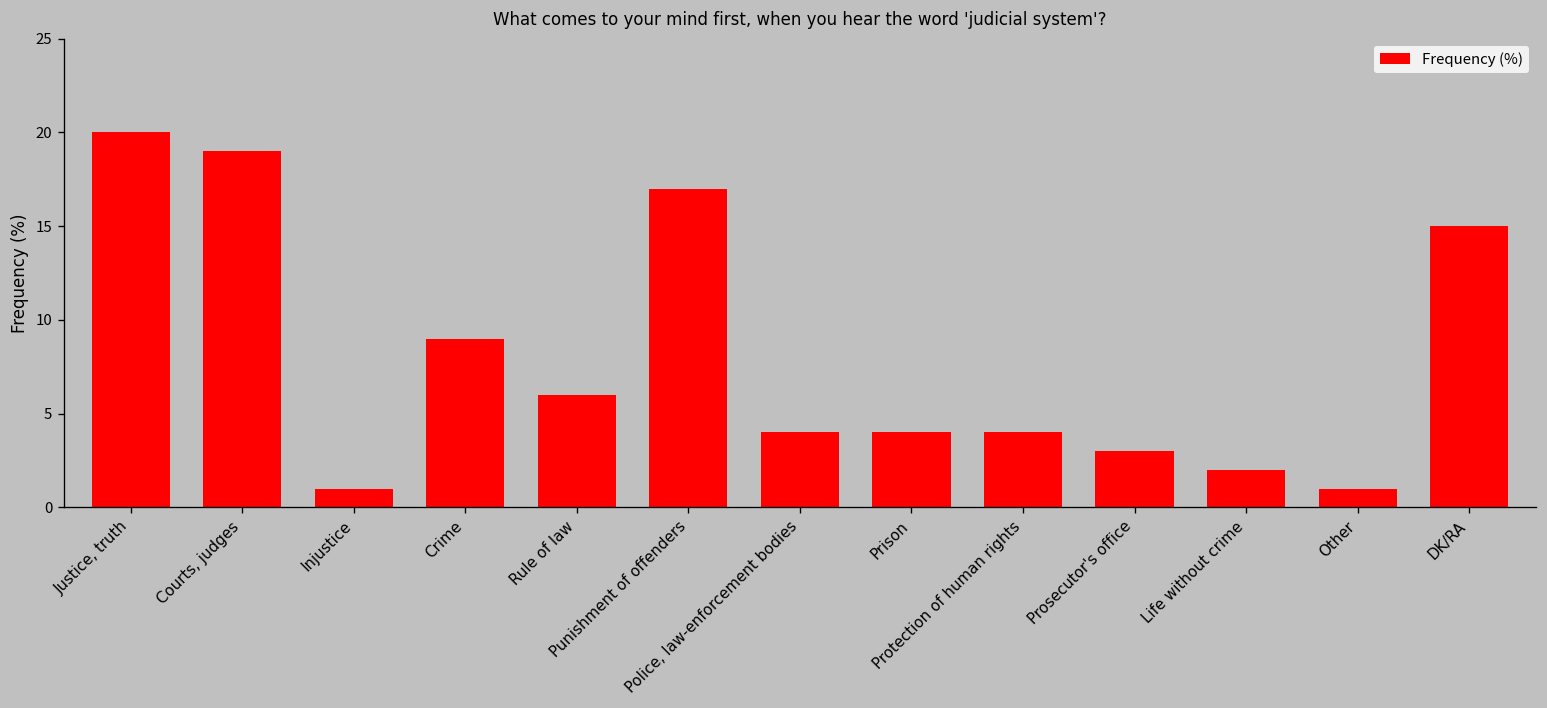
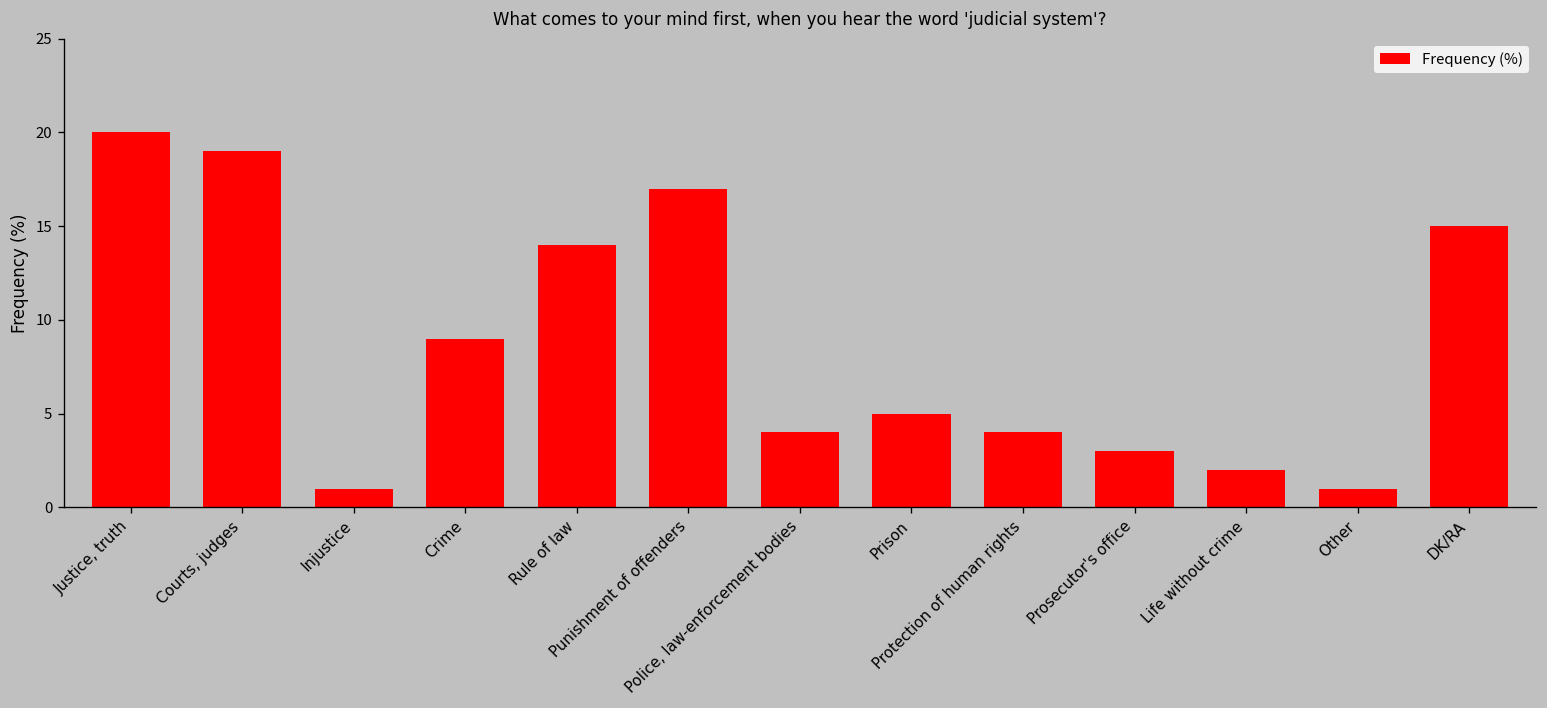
  {
    "Justice, truth": 20,
    "Courts, judges": 19,
    "Injustice": 1,
    "Crime": 9,
-   "Rule of law": 6,
+   "Rule of law": 14,
    "Punishment of offenders": 17,
    "Police, law-enforcement bodies": 4,
-   "Prison": 4,
+   "Prison": 5,
    "Protection of human rights": 4,
    "Prosecutor's office": 3,
    "Life without crime": 2,
    "Other": 1,
    "DK/RA": 15
  }
